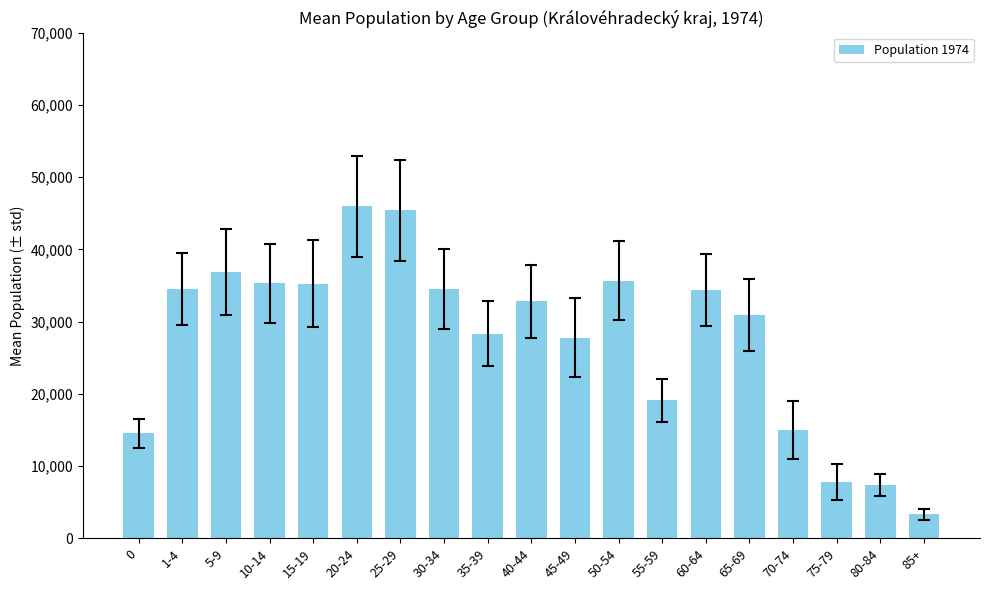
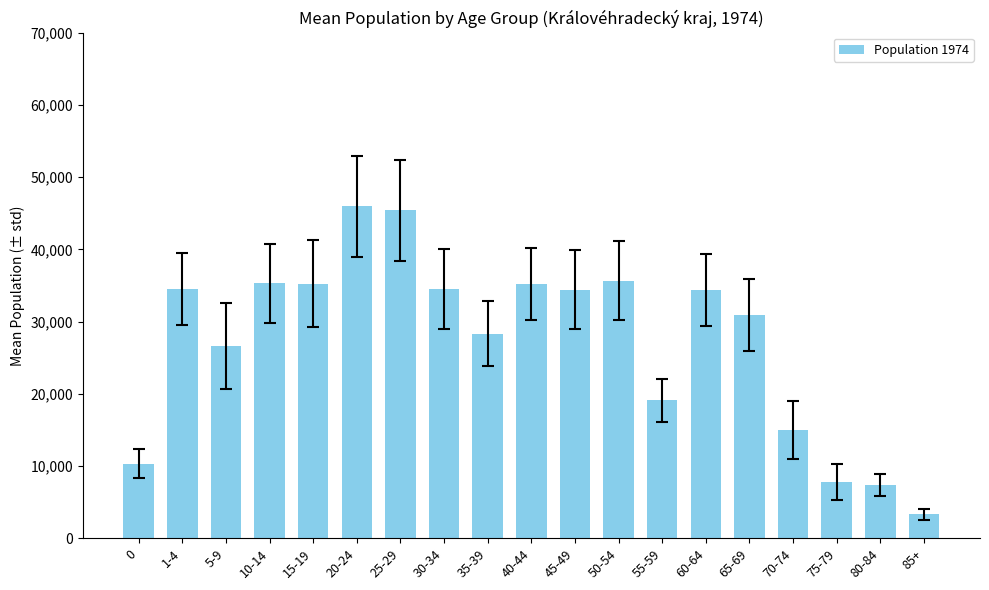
  {
    "Population 1974": {
-     "0": "15,000",
+     "0": "10,000",
      "1-4": "35,000",
-     "5-9": "37,000",
+     "5-9": "27,000",
      "10-14": "35,000",
      "15-19": "35,000",
      "20-24": "46,000",
      "25-29": "45,000",
      "30-34": "35,000",
      "35-39": "28,000",
-     "40-44": "33,000",
-     "45-49": "28,000",
+     "40-44": "35,000",
+     "45-49": "34,000",
      "50-54": "36,000",
      "55-59": "19,000",
      "60-64": "34,000",
      "65-69": "31,000",
      "70-74": "15,000",
      "75-79": "8,000",
      "80-84": "7,000",
      "85+": "3,000"
    }
  }
